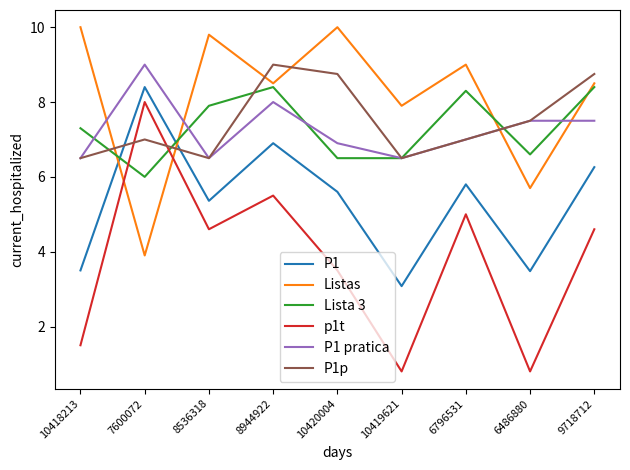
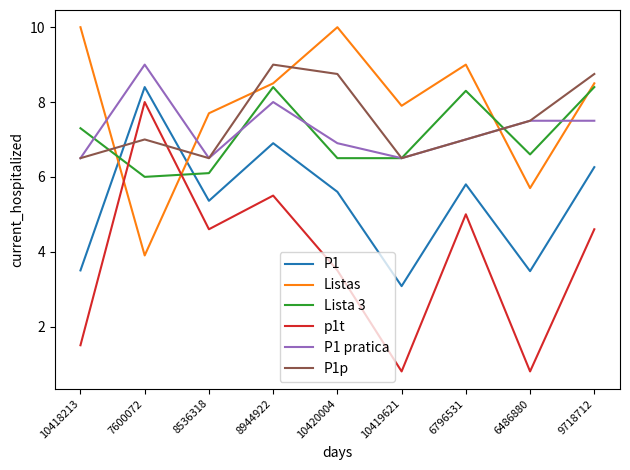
  {
    "P1": {
      "10418213": 3.5,
      "7600072": 8.4,
      "8536318": 5.4,
      "8944922": 6.9,
      "10420004": 5.6,
      "10419621": 3.1,
      "6796531": 5.8,
      "6486880": 3.5,
      "9718712": 6.3
    },
    "Listas": {
      "10418213": 10.0,
      "7600072": 3.9,
-     "8536318": 9.8,
+     "8536318": 7.7,
      "8944922": 8.5,
      "10420004": 10.0,
      "10419621": 7.9,
      "6796531": 9.0,
      "6486880": 5.7,
      "9718712": 8.5
    },
    "Lista 3": {
      "10418213": 7.3,
      "7600072": 6.0,
-     "8536318": 7.9,
+     "8536318": 6.1,
      "8944922": 8.4,
      "10420004": 6.5,
      "6796531": 8.3,
      "6486880": 6.6,
      "9718712": 8.4
    },
    "p1t": {
      "10418213": 1.5,
      "7600072": 8.0,
      "8536318": 4.6,
      "8944922": 5.5,
      "10419621": 0.8,
      "6796531": 5.0,
      "6486880": 0.8,
      "9718712": 4.6
    },
    "P1 pratica": {
      "7600072": 9.0,
      "8944922": 8.0,
      "10420004": 6.9,
      "9718712": 7.5
    },
    "P1p": {
      "7600072": 7.0,
      "8944922": 9.0,
      "10420004": 8.8,
      "9718712": 8.8
    }
  }
